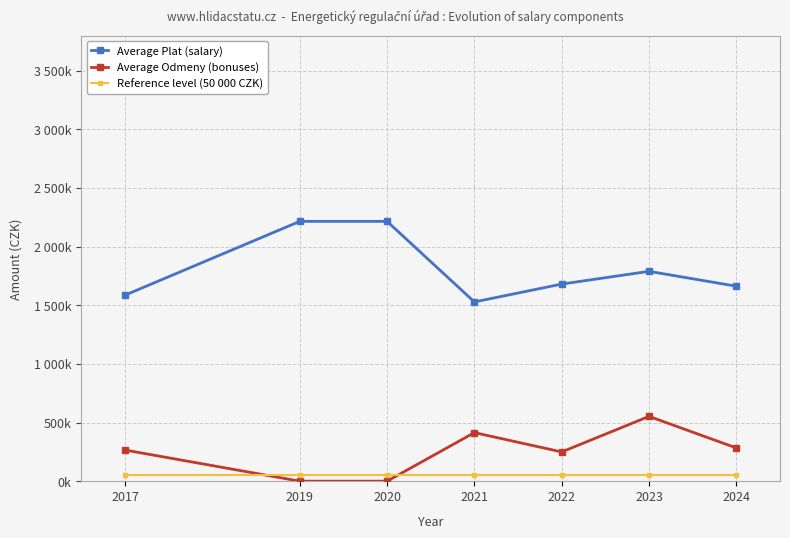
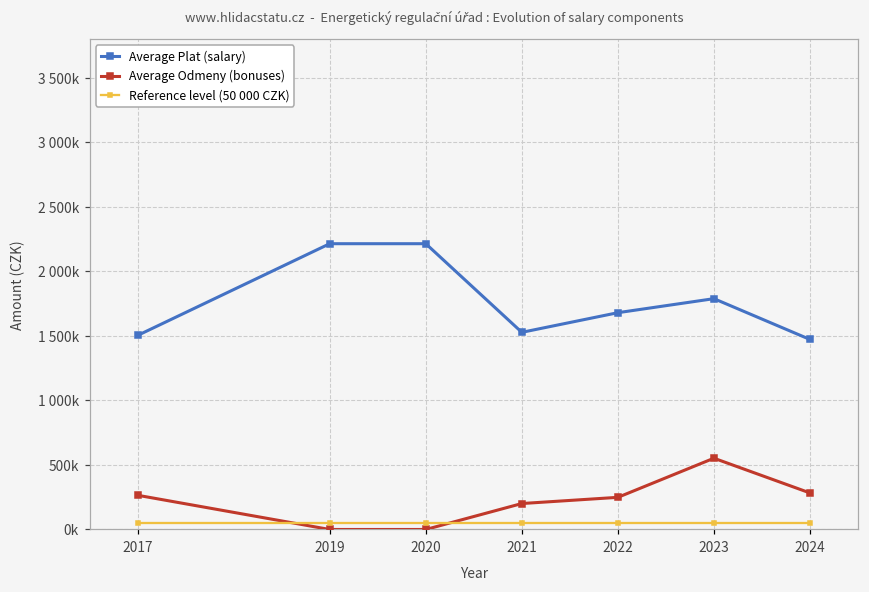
  {
    "Average Plat (salary)": {
-     "2017": 1590000,
+     "2017": 1500000,
      "2019": 2220000,
      "2020": 2220000,
      "2021": 1530000,
      "2022": 1680000,
      "2023": 1790000,
-     "2024": 1660000
+     "2024": 1470000
    },
    "Average Odmeny (bonuses)": {
      "2017": 270000,
      "2019": 0,
      "2020": 0,
-     "2021": 410000,
+     "2021": 200000,
      "2022": 250000,
      "2023": 550000,
      "2024": 280000
    },
    "Reference level (50 000 CZK)": {
      "2017": 50000,
      "2019": 50000,
      "2020": 50000,
      "2021": 50000,
      "2022": 50000,
      "2023": 50000,
      "2024": 50000
    }
  }
